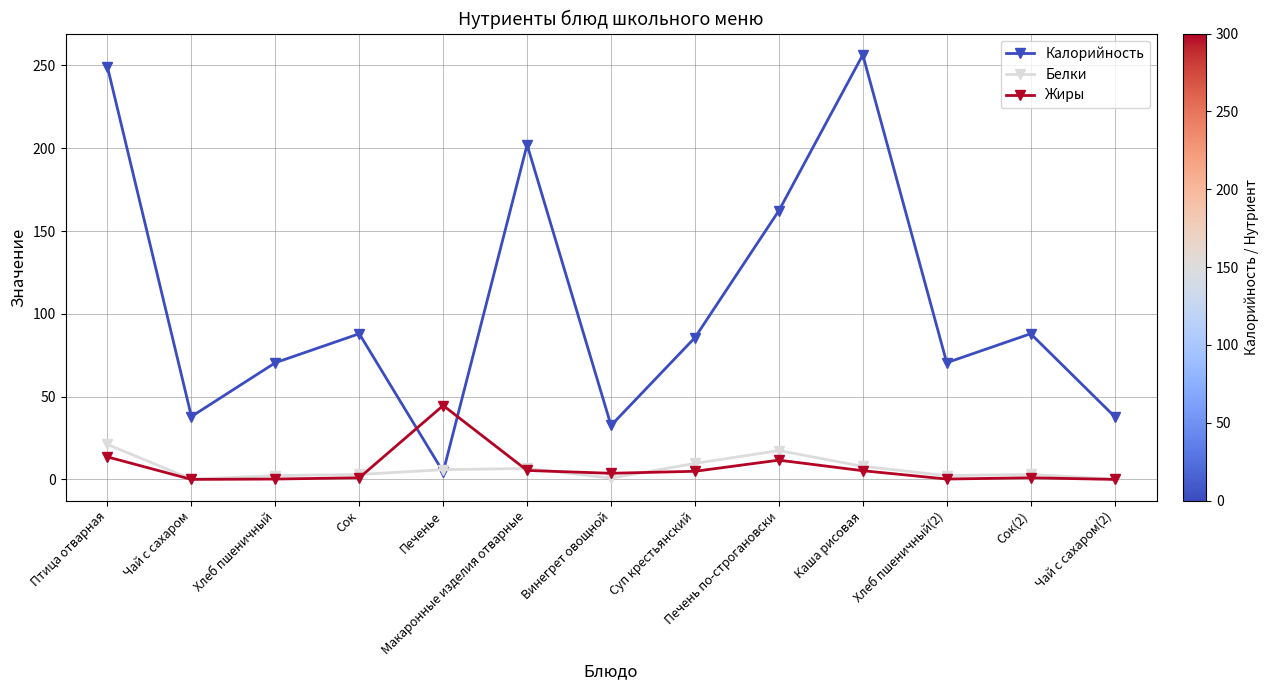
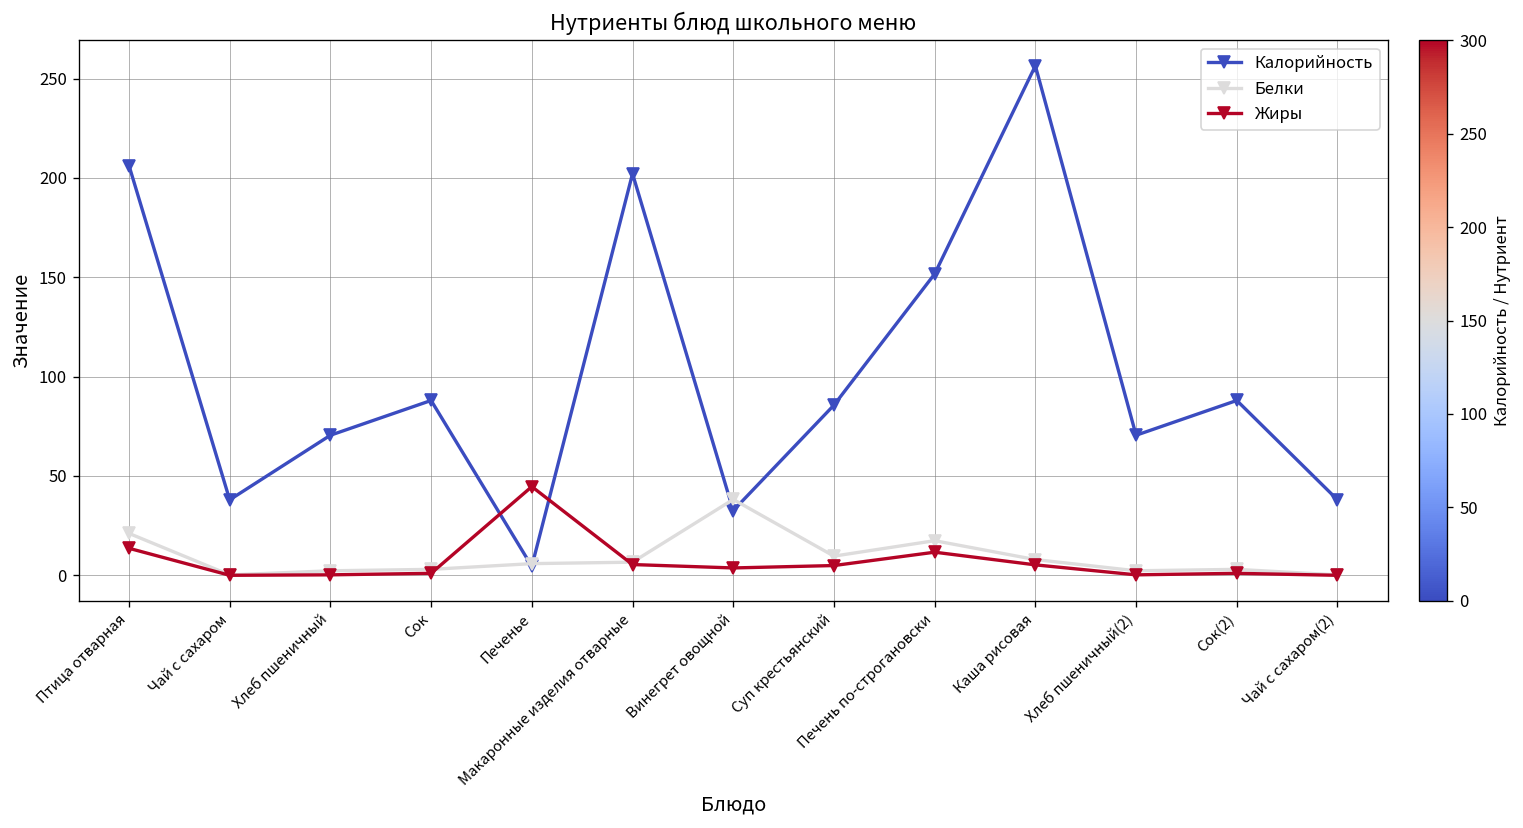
  {
    "Калорийность": {
-     "Птица отварная": 249,
+     "Птица отварная": 206,
      "Чай с сахаром": 38,
      "Хлеб пшеничный": 71,
      "Сок": 88,
      "Макаронные изделия отварные": 202,
      "Винегрет овощной": 33,
      "Суп крестьянский": 86,
-     "Печень по-строгановски": 162,
+     "Печень по-строгановски": 152,
      "Каша рисовая": 256,
      "Хлеб пшеничный(2)": 71,
      "Сок(2)": 88,
      "Чай с сахаром(2)": 38
    },
    "Белки": {
      "Птица отварная": 21,
      "Хлеб пшеничный": 2,
      "Сок": 3,
-     "Винегрет овощной": 1,
+     "Винегрет овощной": 38,
      "Суп крестьянский": 10,
      "Печень по-строгановски": 17,
      "Каша рисовая": 8,
      "Хлеб пшеничный(2)": 2,
      "Сок(2)": 3
    },
    "Жиры": {
      "Птица отварная": 14,
      "Хлеб пшеничный": 0,
      "Сок": 1,
      "Печенье": 45,
      "Винегрет овощной": 4,
      "Суп крестьянский": 5,
      "Печень по-строгановски": 12,
      "Каша рисовая": 5,
      "Хлеб пшеничный(2)": 0,
      "Сок(2)": 1
    }
  }
